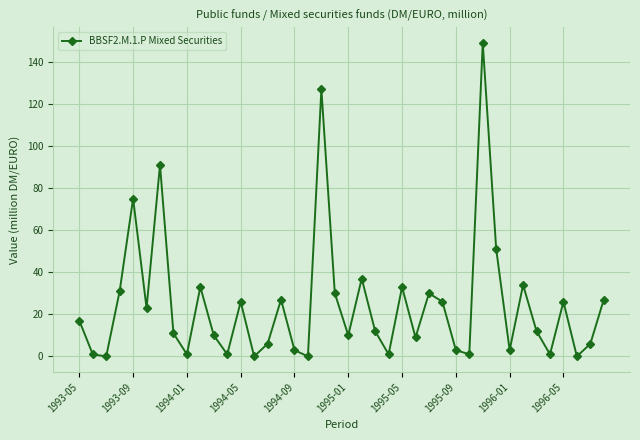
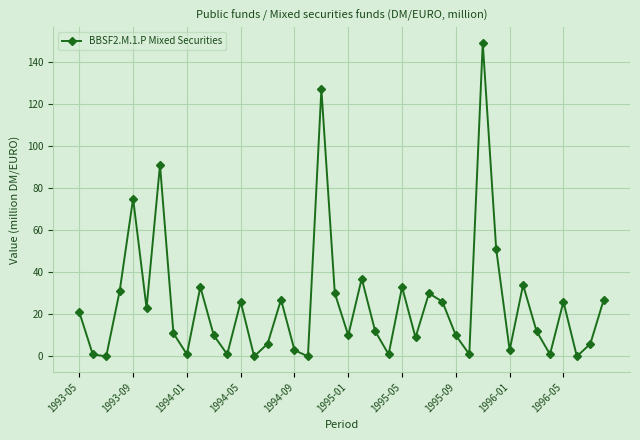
  {
-   "1993-05": 17,
+   "1993-05": 21,
    "1993-09": 75,
    "1994-01": 1,
    "1994-05": 26,
    "1994-09": 3,
    "1995-01": 10,
    "1995-05": 33,
-   "1995-09": 3,
+   "1995-09": 10,
    "1996-01": 3,
    "1996-05": 26
  }
